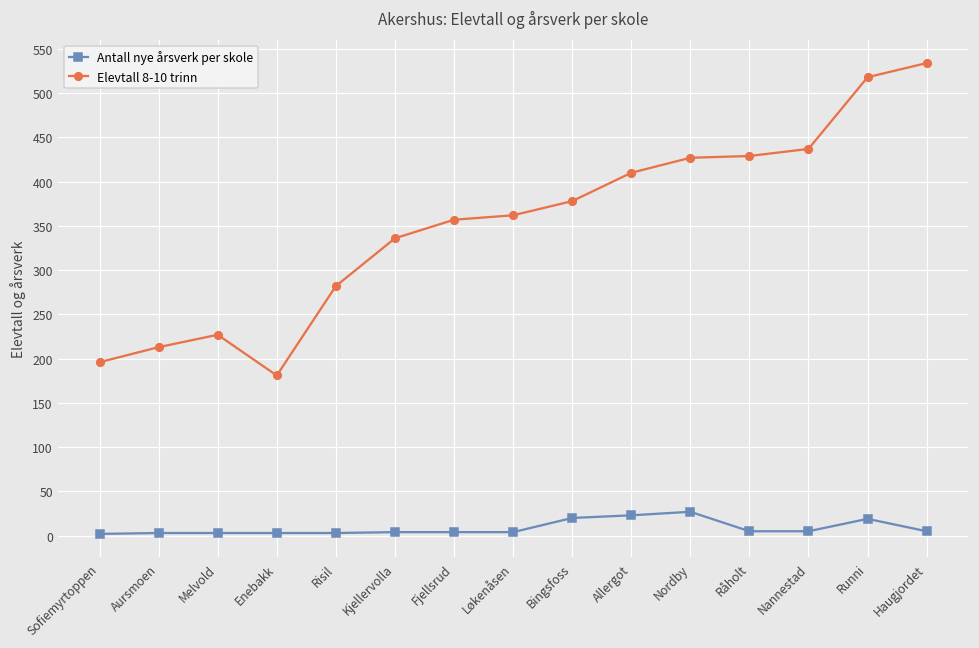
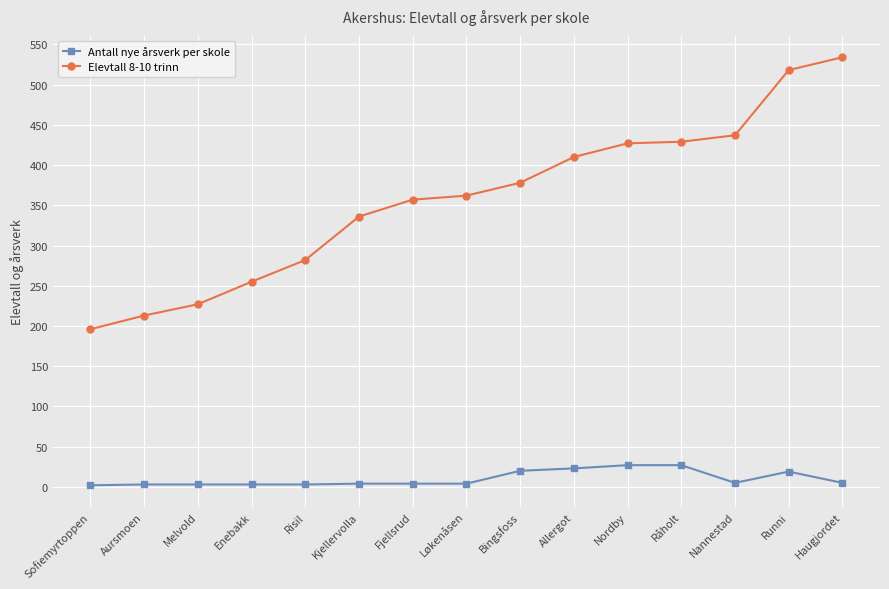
  {
    "Antall nye årsverk per skole": {
      "Sofiemyrtoppen": 0,
      "Aursmoen": 0,
      "Melvold": 0,
      "Enebakk": 0,
      "Risil": 0,
      "Kjellervolla": 0,
      "Fjellsrud": 0,
      "Løkenåsen": 0,
      "Bingsfoss": 20,
      "Allergot": 20,
      "Nordby": 30,
-     "Råholt": 10,
+     "Råholt": 30,
      "Nannestad": 10,
      "Runni": 20,
      "Haugjordet": 10
    },
    "Elevtall 8-10 trinn": {
      "Sofiemyrtoppen": 200,
      "Aursmoen": 210,
      "Melvold": 230,
-     "Enebakk": 180,
+     "Enebakk": 260,
      "Risil": 280,
      "Kjellervolla": 340,
      "Fjellsrud": 360,
      "Løkenåsen": 360,
      "Bingsfoss": 380,
      "Allergot": 410,
      "Nordby": 430,
      "Råholt": 430,
      "Nannestad": 440,
      "Runni": 520,
      "Haugjordet": 530
    }
  }
